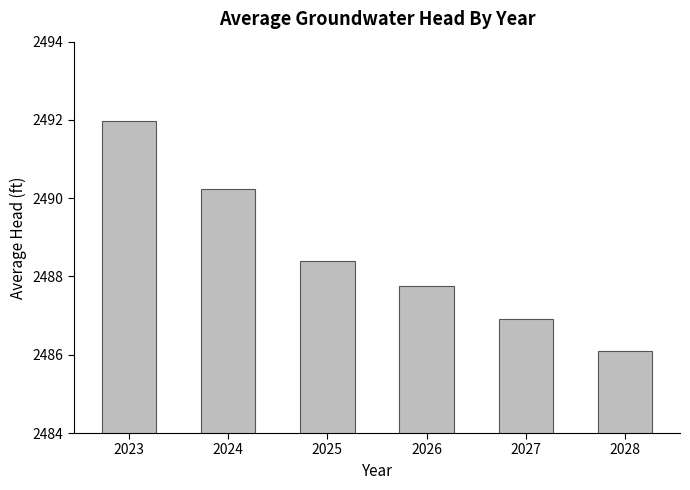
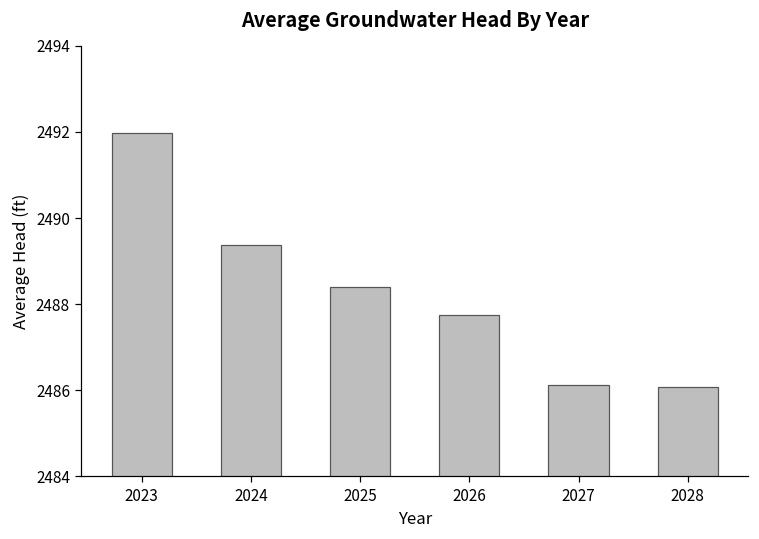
  {
    "2023": 2492.0,
-   "2024": 2490.2,
+   "2024": 2489.4,
    "2025": 2488.4,
    "2026": 2487.8,
-   "2027": 2486.9,
+   "2027": 2486.1,
    "2028": 2486.1
  }
